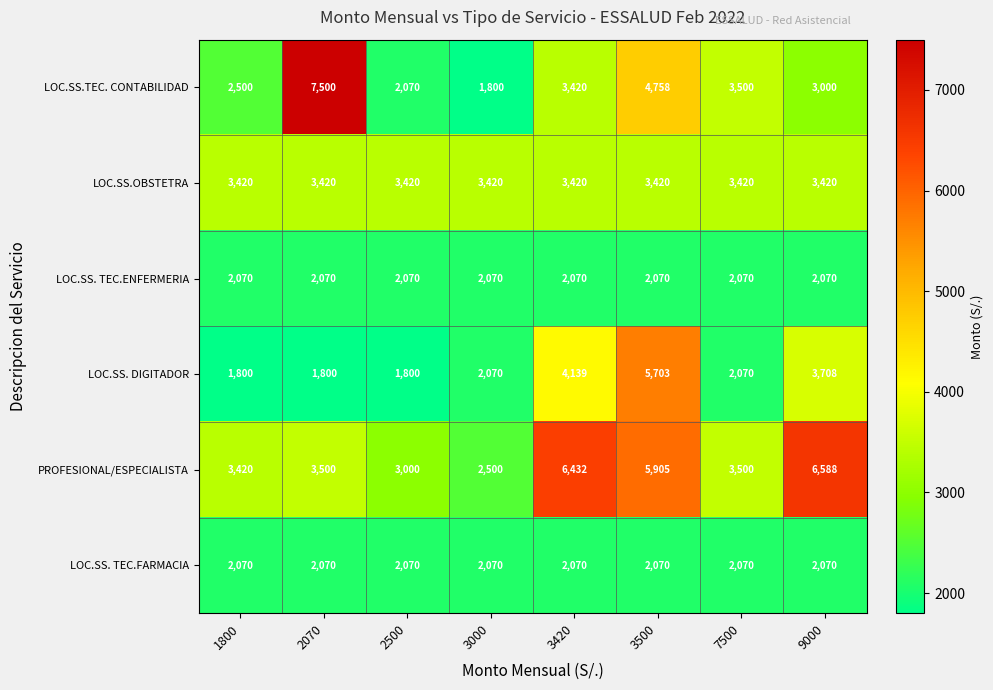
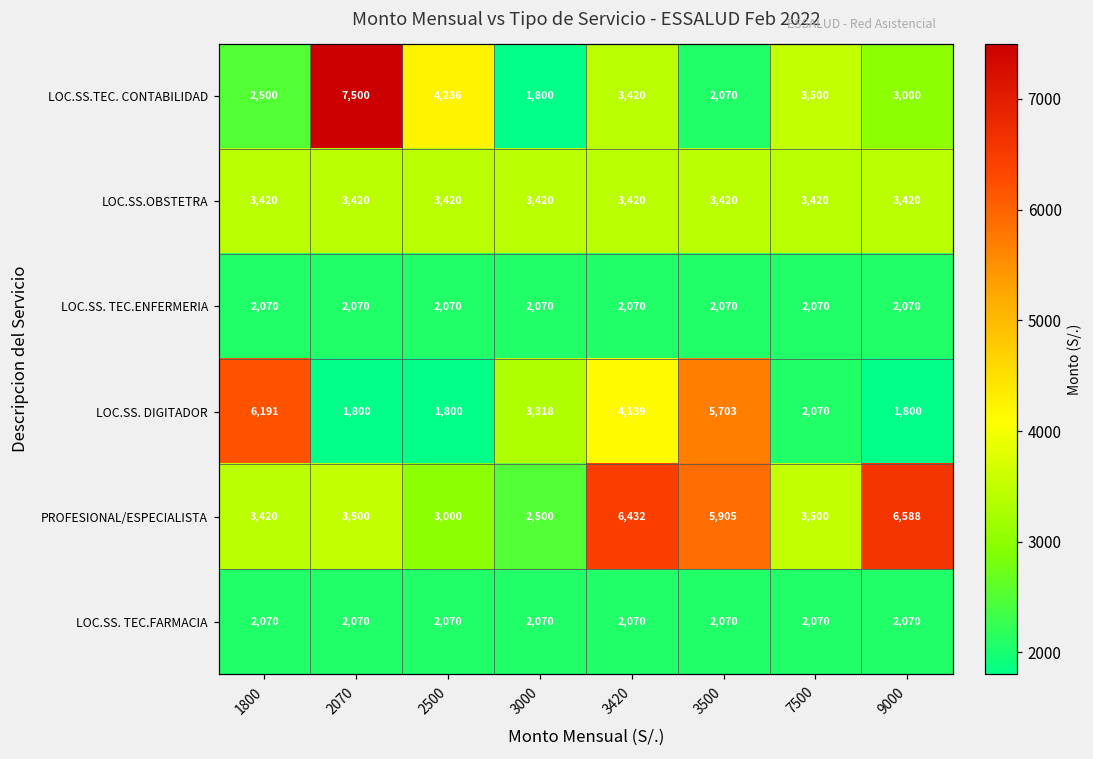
  {
    "LOC.SS.TEC. CONTABILIDAD": {
      "1800": "2,500",
      "2070": "7,500",
-     "2500": "2,070",
+     "2500": "4,236",
      "3000": "1,800",
      "3420": "3,420",
-     "3500": "4,758",
+     "3500": "2,070",
      "7500": "3,500",
      "9000": "3,000"
    },
    "LOC.SS.OBSTETRA": {
      "1800": "3,420",
      "2070": "3,420",
      "2500": "3,420",
      "3000": "3,420",
      "3420": "3,420",
      "3500": "3,420",
      "7500": "3,420",
      "9000": "3,420"
    },
    "LOC.SS. TEC.ENFERMERIA": {
      "1800": "2,070",
      "2070": "2,070",
      "2500": "2,070",
      "3000": "2,070",
      "3420": "2,070",
      "3500": "2,070",
      "7500": "2,070",
      "9000": "2,070"
    },
    "LOC.SS. DIGITADOR": {
-     "1800": "1,800",
+     "1800": "6,191",
      "2070": "1,800",
      "2500": "1,800",
-     "3000": "2,070",
+     "3000": "3,318",
      "3420": "4,139",
      "3500": "5,703",
      "7500": "2,070",
-     "9000": "3,708"
+     "9000": "1,800"
    },
    "PROFESIONAL/ESPECIALISTA": {
      "1800": "3,420",
      "2070": "3,500",
      "2500": "3,000",
      "3000": "2,500",
      "3420": "6,432",
      "3500": "5,905",
      "7500": "3,500",
      "9000": "6,588"
    },
    "LOC.SS. TEC.FARMACIA": {
      "1800": "2,070",
      "2070": "2,070",
      "2500": "2,070",
      "3000": "2,070",
      "3420": "2,070",
      "3500": "2,070",
      "7500": "2,070",
      "9000": "2,070"
    }
  }
